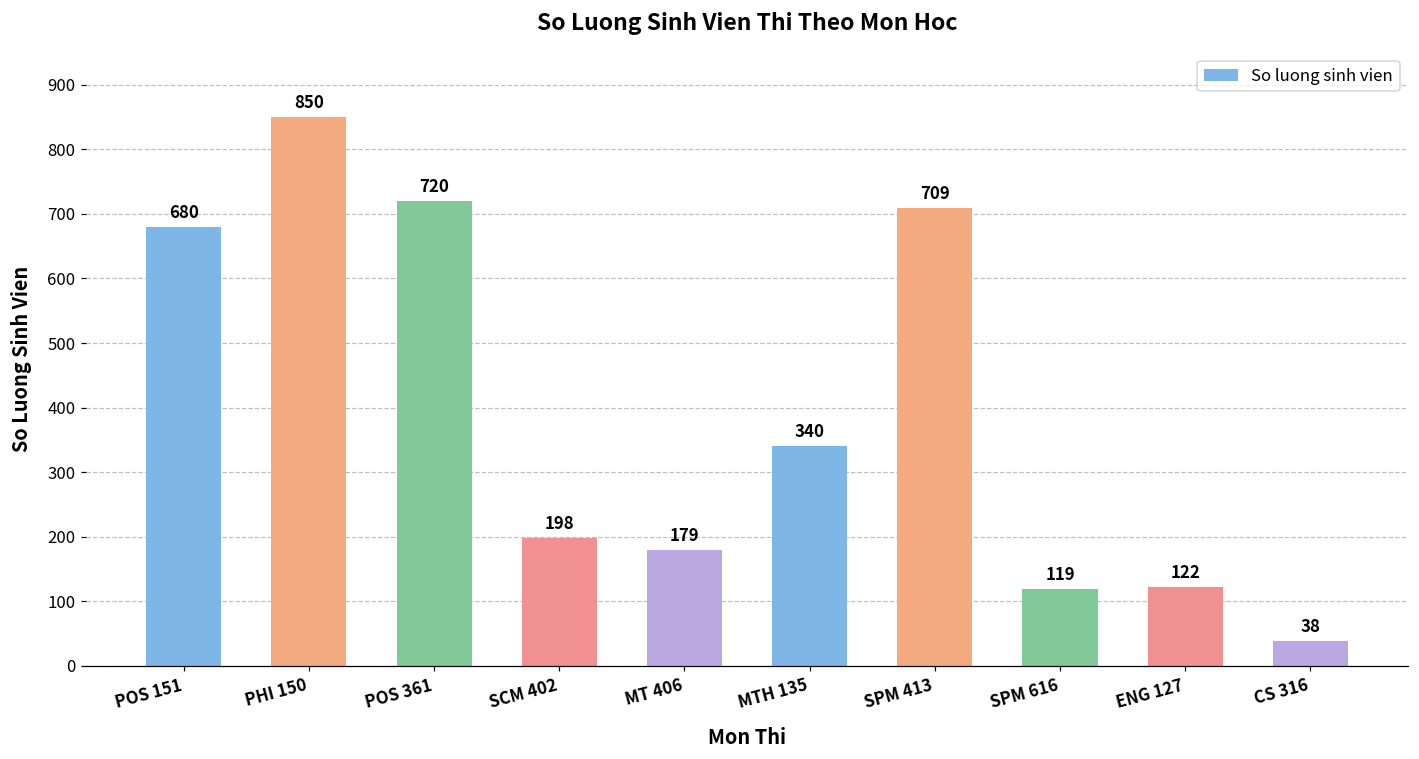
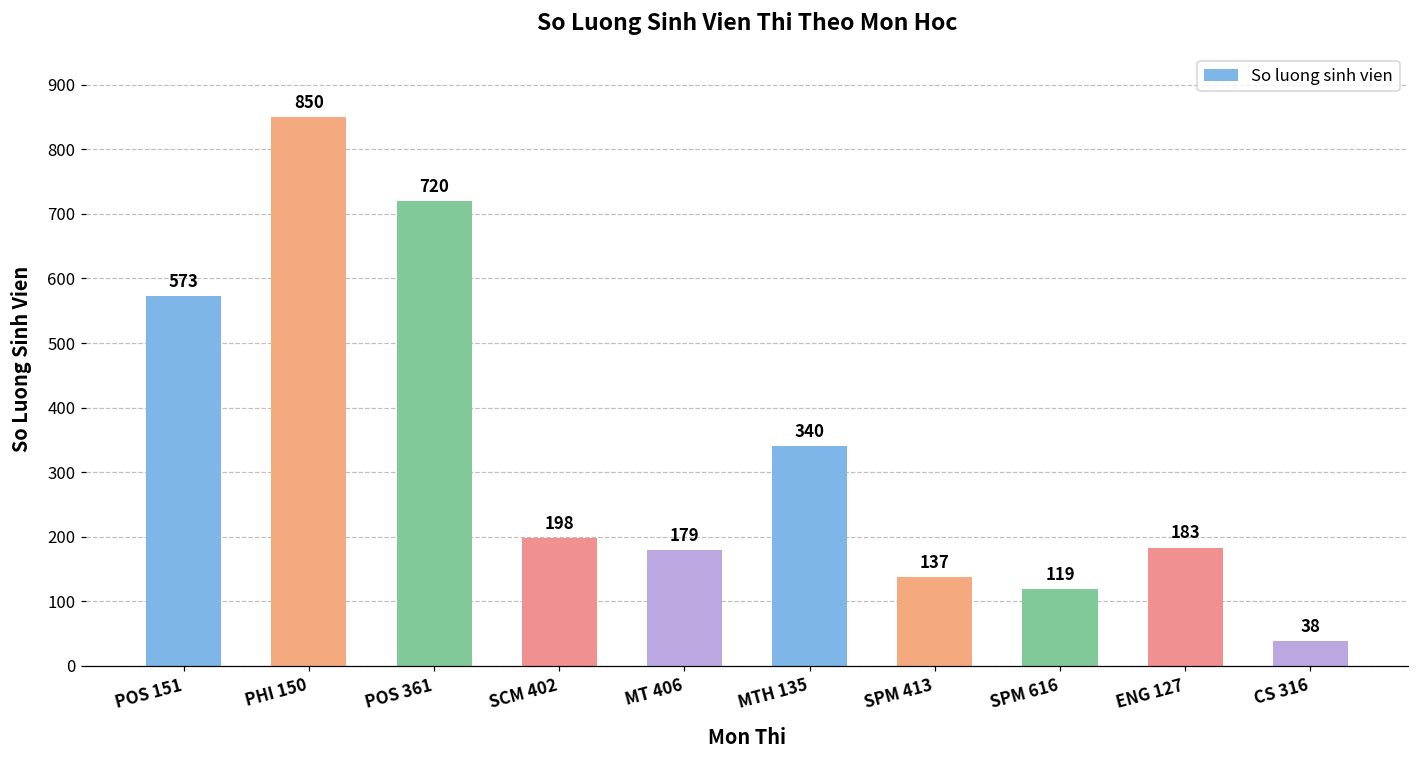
  {
-   "POS 151": 680,
+   "POS 151": 573,
    "PHI 150": 850,
    "POS 361": 720,
    "SCM 402": 198,
    "MT 406": 179,
    "MTH 135": 340,
-   "SPM 413": 709,
+   "SPM 413": 137,
    "SPM 616": 119,
-   "ENG 127": 122,
+   "ENG 127": 183,
    "CS 316": 38
  }
